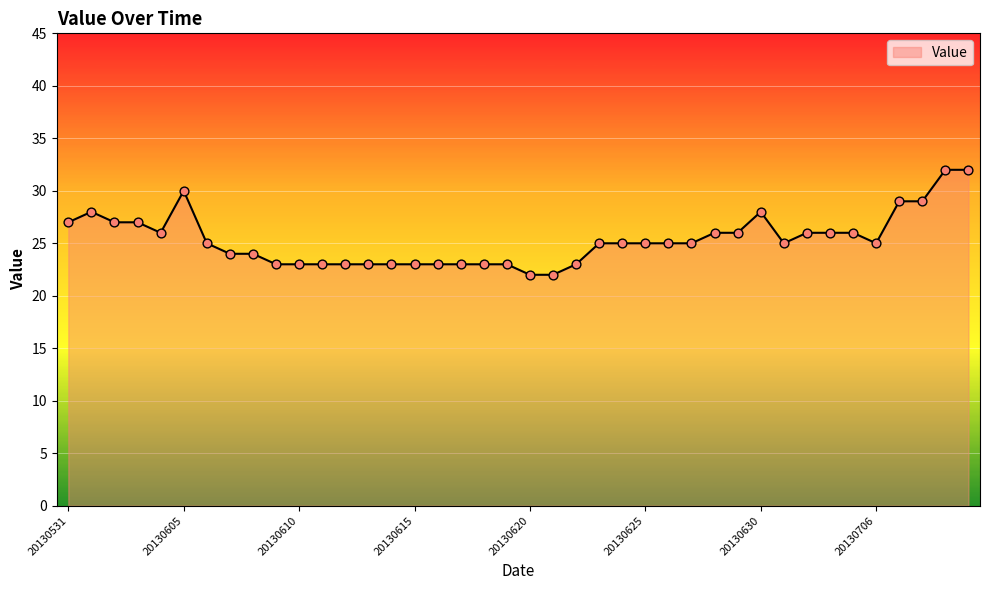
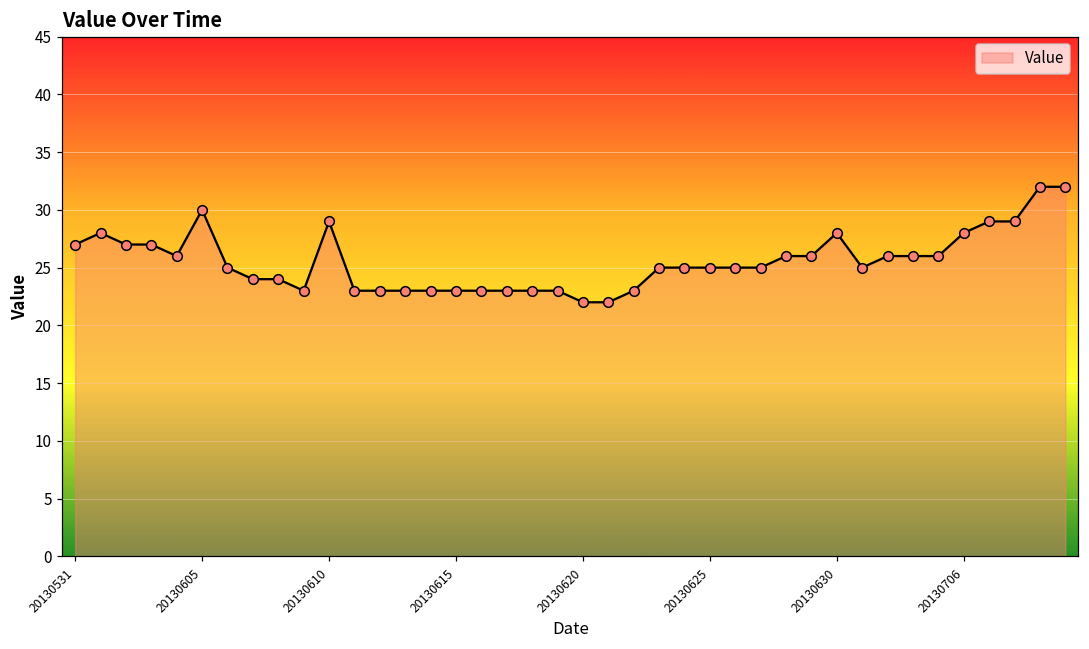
  {
    "20130531": 27,
    "20130605": 30,
-   "20130610": 23,
+   "20130610": 29,
    "20130615": 23,
    "20130620": 22,
    "20130625": 25,
    "20130630": 28,
-   "20130706": 25
+   "20130706": 28
  }
